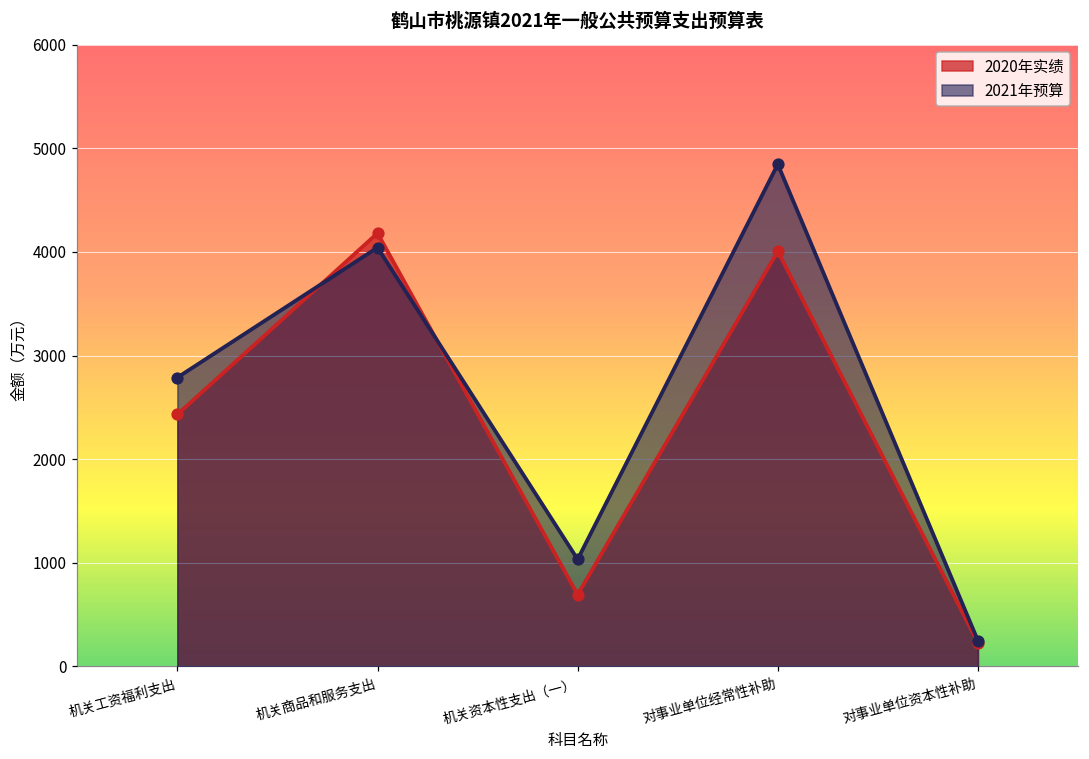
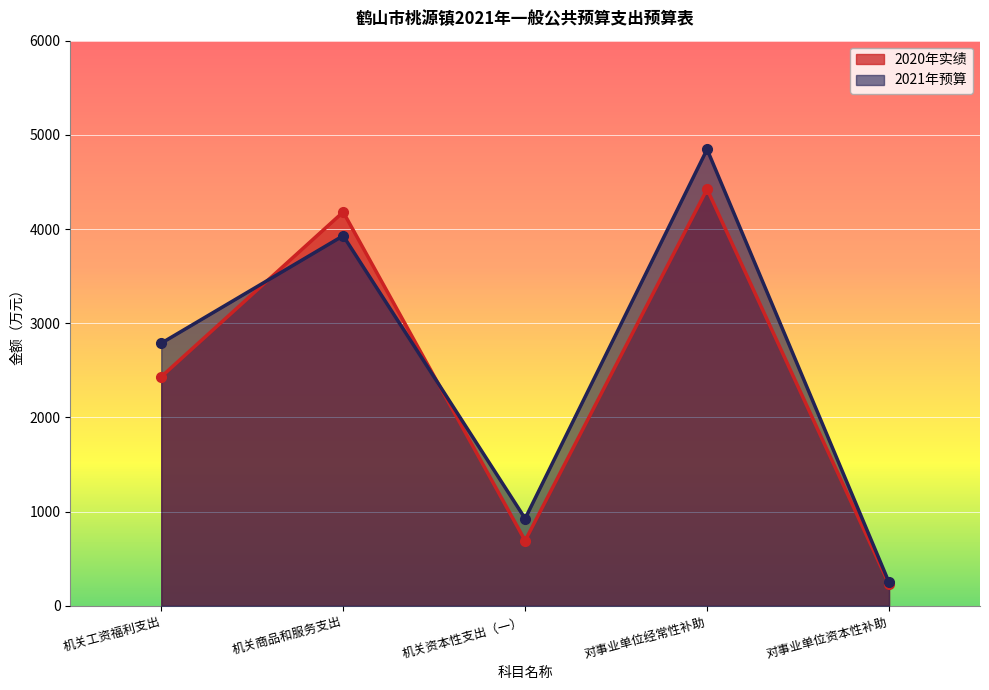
  {
    "2020年实绩": {
      "机关工资福利支出": 2400,
      "机关商品和服务支出": 4200,
      "机关资本性支出（一）": 700,
-     "对事业单位经常性补助": 4000
+     "对事业单位经常性补助": 4400
    },
    "2021年预算": {
      "机关工资福利支出": 2800,
-     "机关商品和服务支出": 4000,
-     "机关资本性支出（一）": 1000,
+     "机关商品和服务支出": 3900,
+     "机关资本性支出（一）": 900,
      "对事业单位经常性补助": 4800
    }
  }
